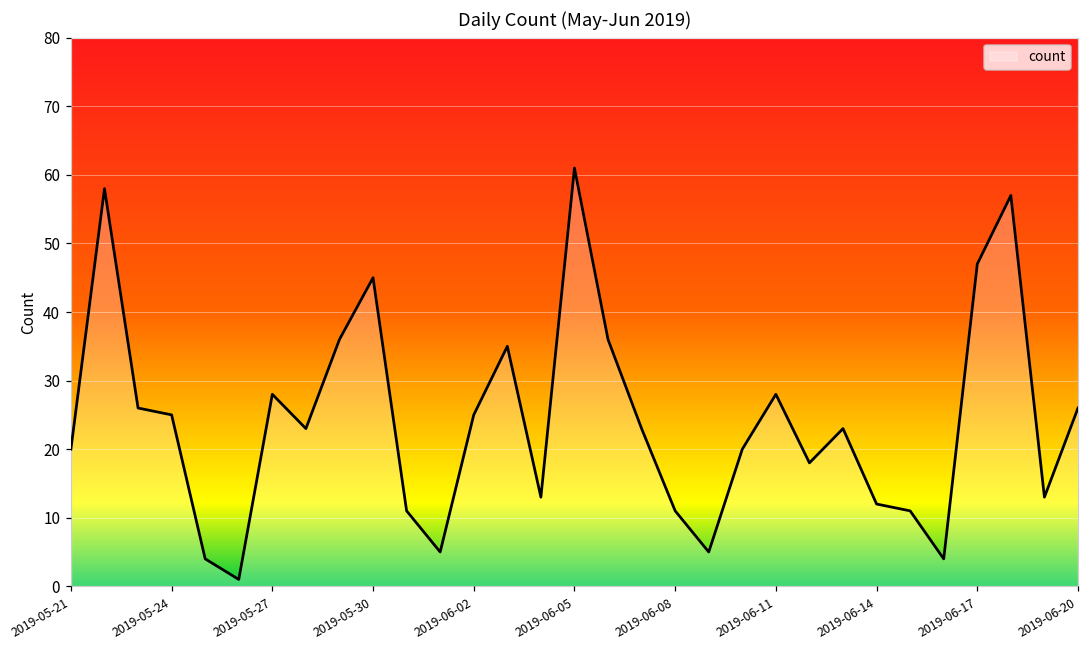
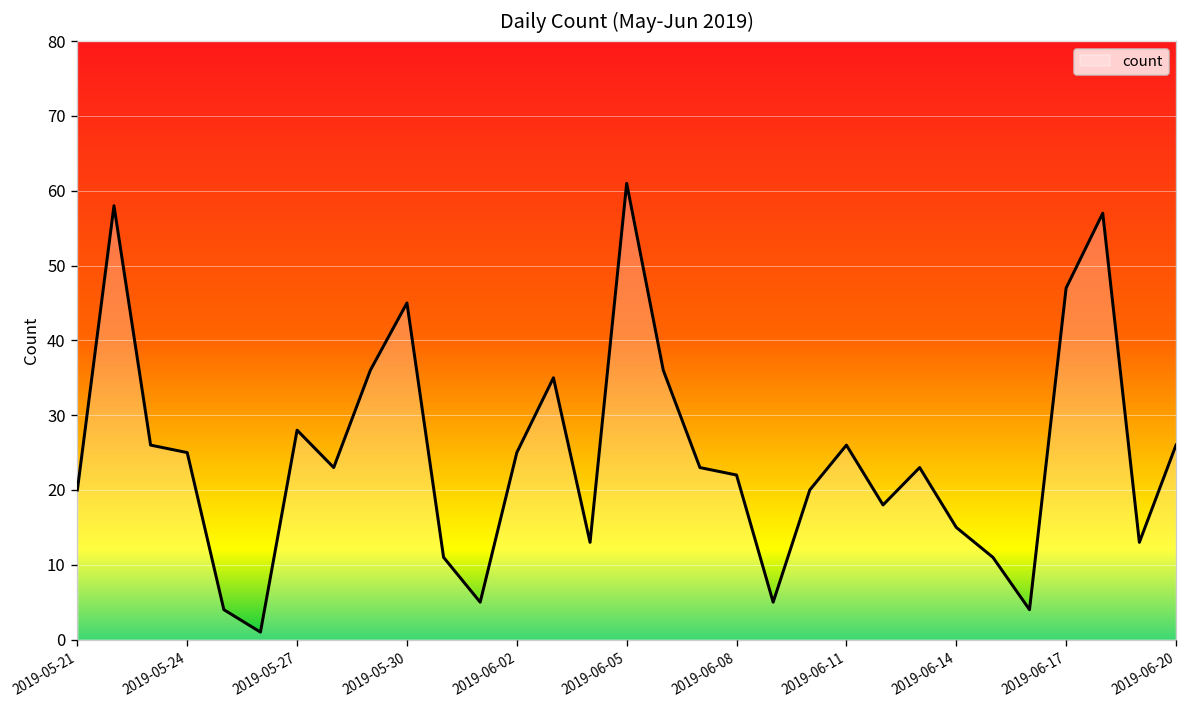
  {
    "2019-05-21": 20,
    "2019-05-24": 25,
    "2019-05-27": 28,
    "2019-05-30": 45,
    "2019-06-02": 25,
    "2019-06-05": 61,
-   "2019-06-08": 11,
-   "2019-06-11": 28,
-   "2019-06-14": 12,
+   "2019-06-08": 22,
+   "2019-06-11": 26,
+   "2019-06-14": 15,
    "2019-06-17": 47,
    "2019-06-20": 26
  }
